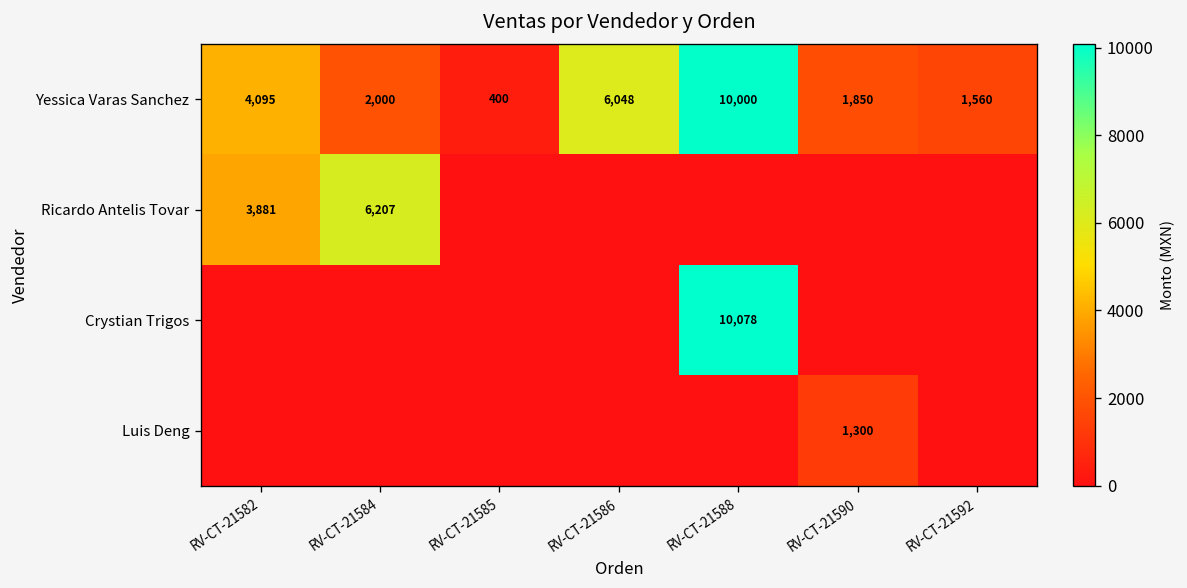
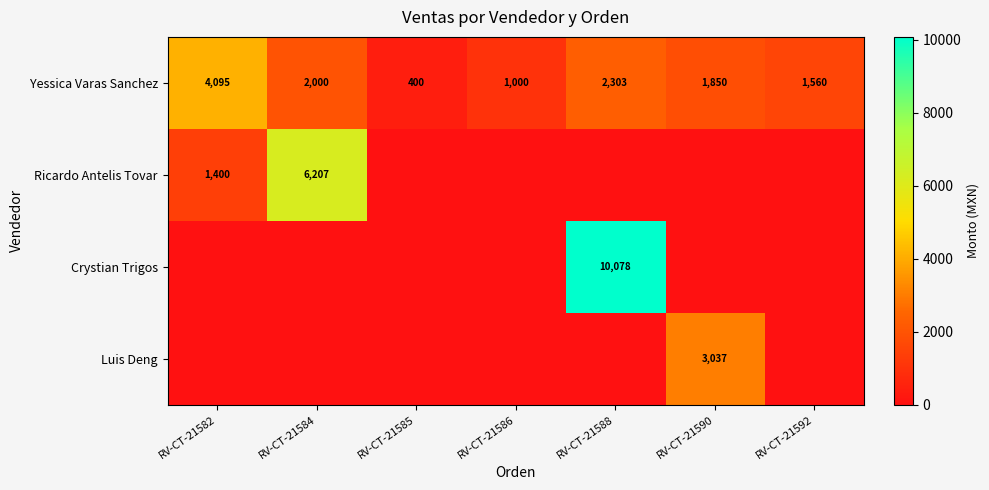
  {
    "Yessica Varas Sanchez": {
      "RV-CT-21582": "4,095",
      "RV-CT-21584": "2,000",
      "RV-CT-21585": "400",
-     "RV-CT-21586": "6,048",
-     "RV-CT-21588": "10,000",
+     "RV-CT-21586": "1,000",
+     "RV-CT-21588": "2,303",
      "RV-CT-21590": "1,850",
      "RV-CT-21592": "1,560"
    },
    "Ricardo Antelis Tovar": {
-     "RV-CT-21582": "3,881",
+     "RV-CT-21582": "1,400",
      "RV-CT-21584": "6,207"
    },
    "Crystian Trigos": {
      "RV-CT-21588": "10,078"
    },
    "Luis Deng": {
-     "RV-CT-21590": "1,300"
+     "RV-CT-21590": "3,037"
    }
  }
